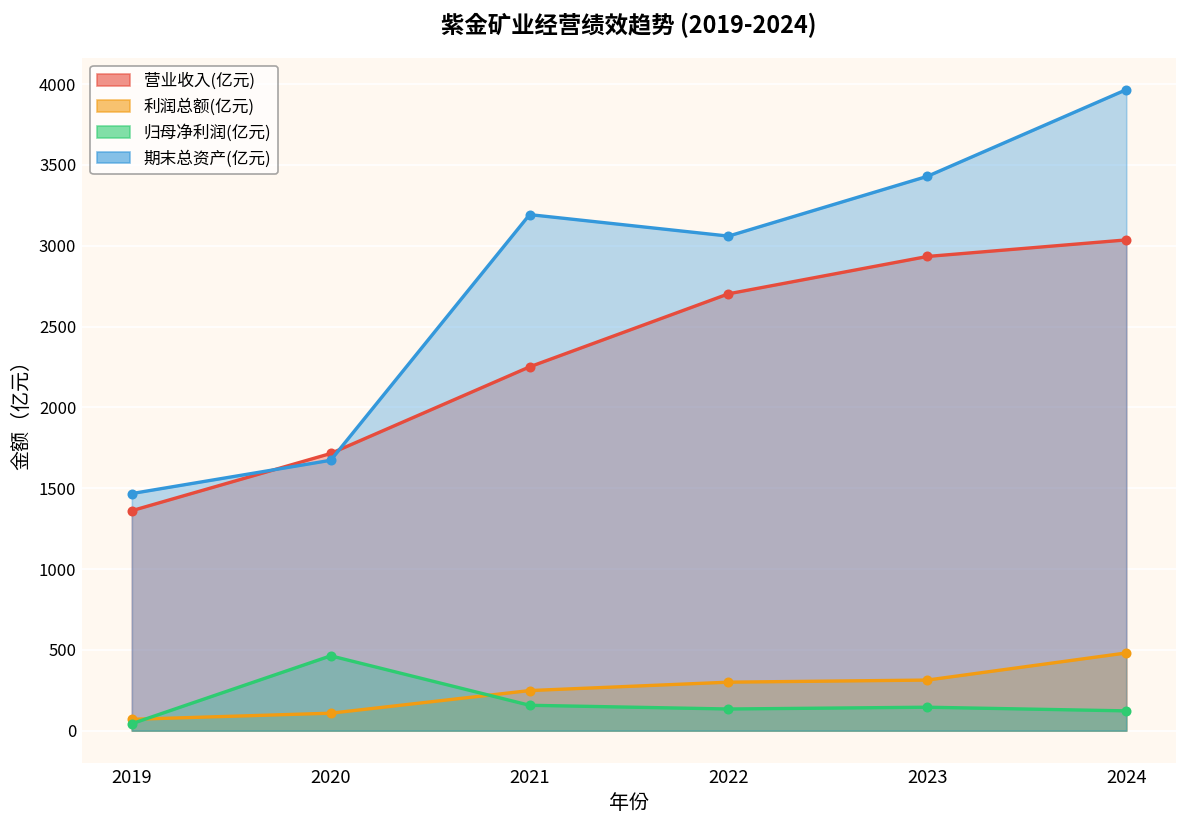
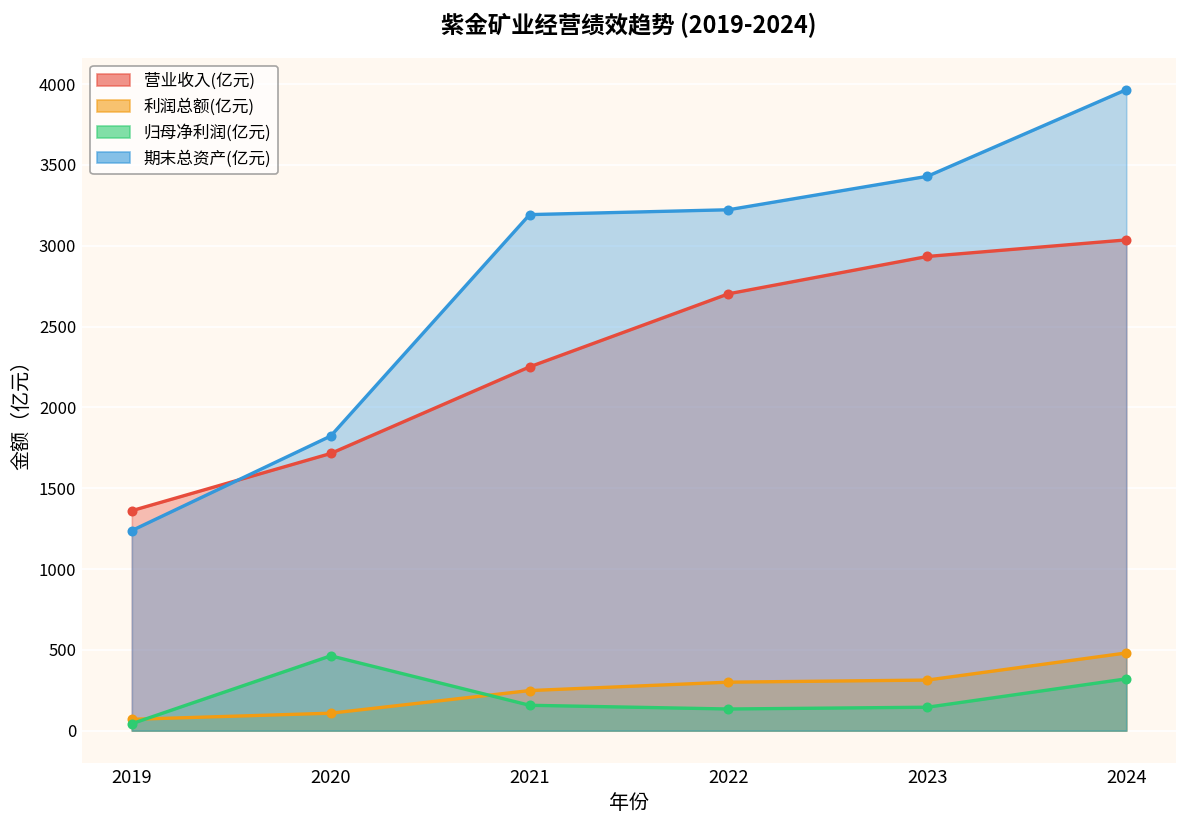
  {
    "归母净利润(亿元)": {
      "2019": 40,
      "2020": 460,
      "2021": 160,
      "2022": 130,
      "2023": 150,
-     "2024": 120
+     "2024": 320
    },
    "期末总资产(亿元)": {
-     "2019": 1470,
-     "2020": 1670,
+     "2019": 1240,
+     "2020": 1820,
      "2021": 3190,
-     "2022": 3060,
+     "2022": 3220,
      "2023": 3430,
      "2024": 3970
    }
  }
